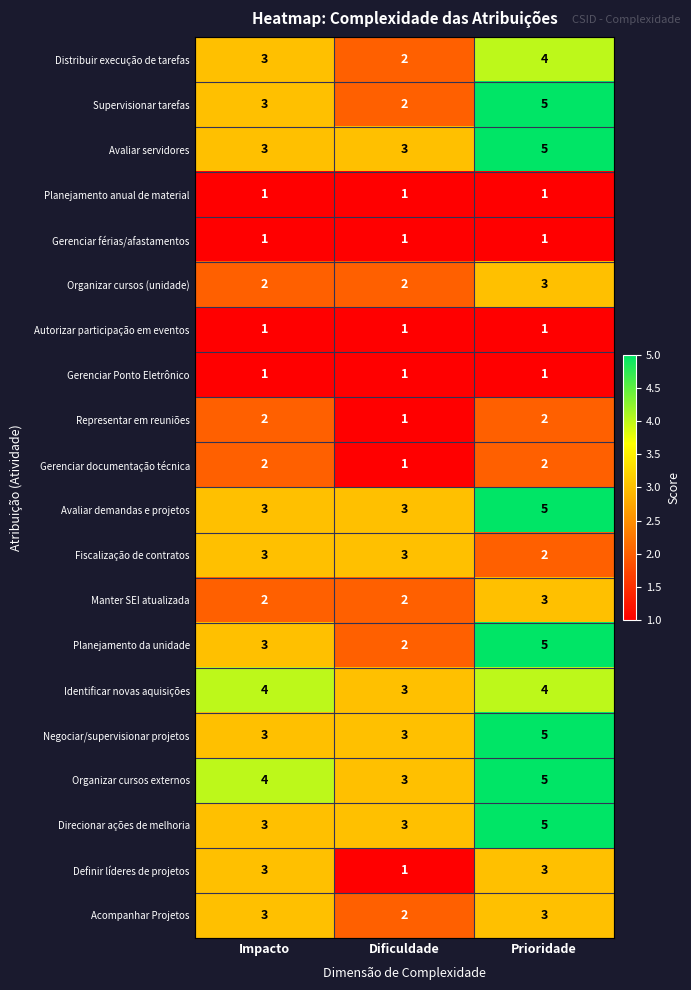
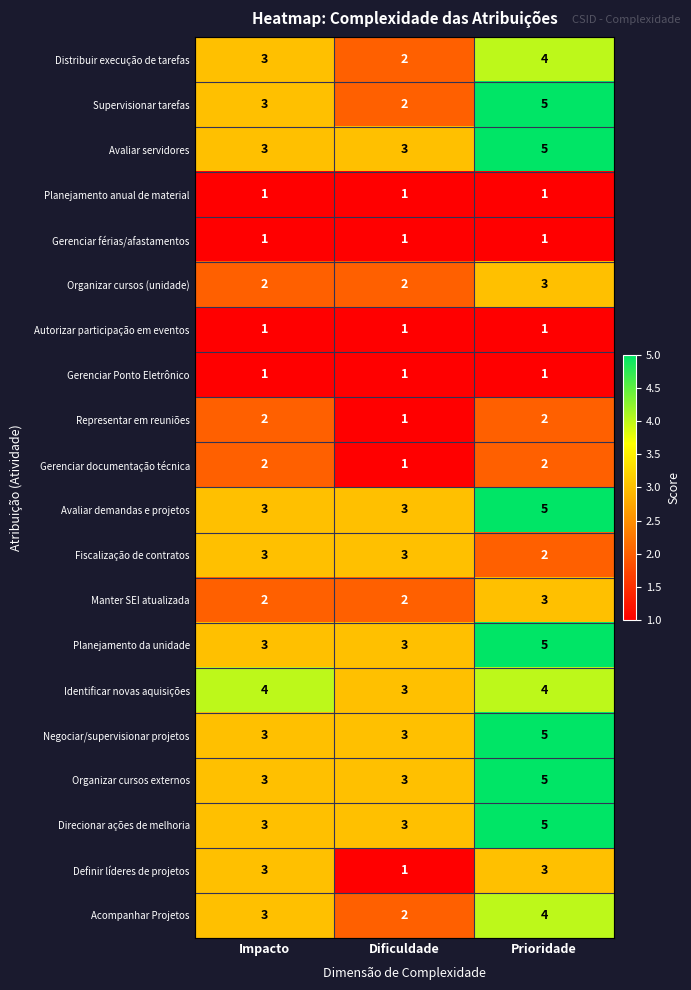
  {
    "Distribuir execução de tarefas": {
      "Impacto": 3,
      "Dificuldade": 2,
      "Prioridade": 4
    },
    "Supervisionar tarefas": {
      "Impacto": 3,
      "Dificuldade": 2,
      "Prioridade": 5
    },
    "Avaliar servidores": {
      "Impacto": 3,
      "Dificuldade": 3,
      "Prioridade": 5
    },
    "Planejamento anual de material": {
      "Impacto": 1,
      "Dificuldade": 1,
      "Prioridade": 1
    },
    "Gerenciar férias/afastamentos": {
      "Impacto": 1,
      "Dificuldade": 1,
      "Prioridade": 1
    },
    "Organizar cursos (unidade)": {
      "Impacto": 2,
      "Dificuldade": 2,
      "Prioridade": 3
    },
    "Autorizar participação em eventos": {
      "Impacto": 1,
      "Dificuldade": 1,
      "Prioridade": 1
    },
    "Gerenciar Ponto Eletrônico": {
      "Impacto": 1,
      "Dificuldade": 1,
      "Prioridade": 1
    },
    "Representar em reuniões": {
      "Impacto": 2,
      "Dificuldade": 1,
      "Prioridade": 2
    },
    "Gerenciar documentação técnica": {
      "Impacto": 2,
      "Dificuldade": 1,
      "Prioridade": 2
    },
    "Avaliar demandas e projetos": {
      "Impacto": 3,
      "Dificuldade": 3,
      "Prioridade": 5
    },
    "Fiscalização de contratos": {
      "Impacto": 3,
      "Dificuldade": 3,
      "Prioridade": 2
    },
    "Manter SEI atualizada": {
      "Impacto": 2,
      "Dificuldade": 2,
      "Prioridade": 3
    },
    "Planejamento da unidade": {
      "Impacto": 3,
-     "Dificuldade": 2,
+     "Dificuldade": 3,
      "Prioridade": 5
    },
    "Identificar novas aquisições": {
      "Impacto": 4,
      "Dificuldade": 3,
      "Prioridade": 4
    },
    "Negociar/supervisionar projetos": {
      "Impacto": 3,
      "Dificuldade": 3,
      "Prioridade": 5
    },
    "Organizar cursos externos": {
-     "Impacto": 4,
+     "Impacto": 3,
      "Dificuldade": 3,
      "Prioridade": 5
    },
    "Direcionar ações de melhoria": {
      "Impacto": 3,
      "Dificuldade": 3,
      "Prioridade": 5
    },
    "Definir líderes de projetos": {
      "Impacto": 3,
      "Dificuldade": 1,
      "Prioridade": 3
    },
    "Acompanhar Projetos": {
      "Impacto": 3,
      "Dificuldade": 2,
-     "Prioridade": 3
+     "Prioridade": 4
    }
  }
